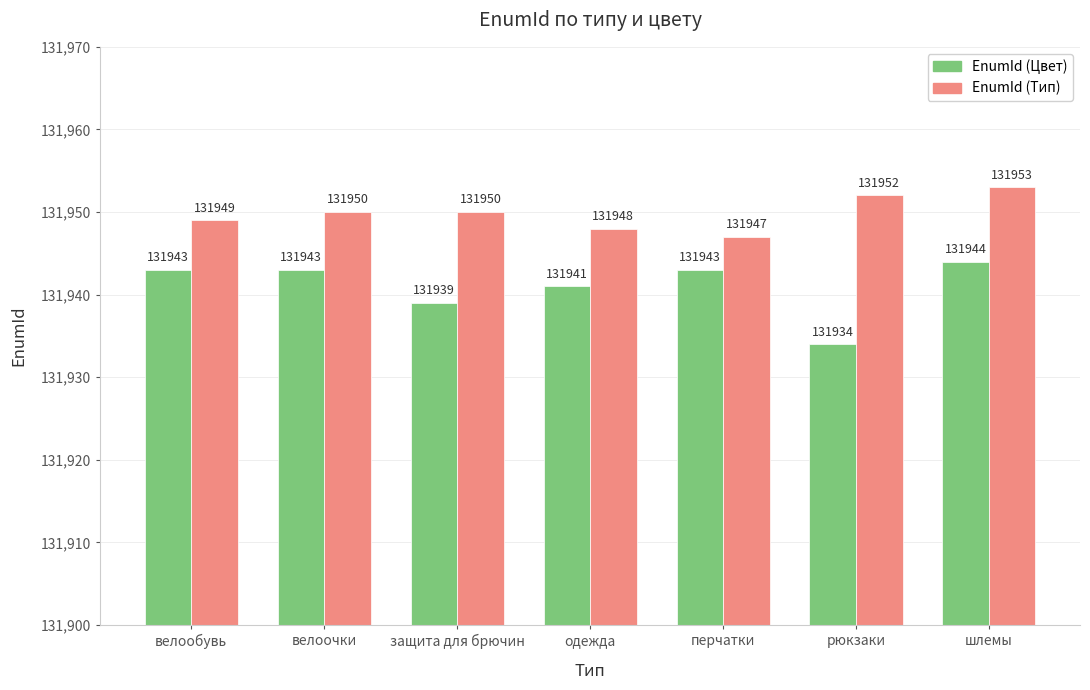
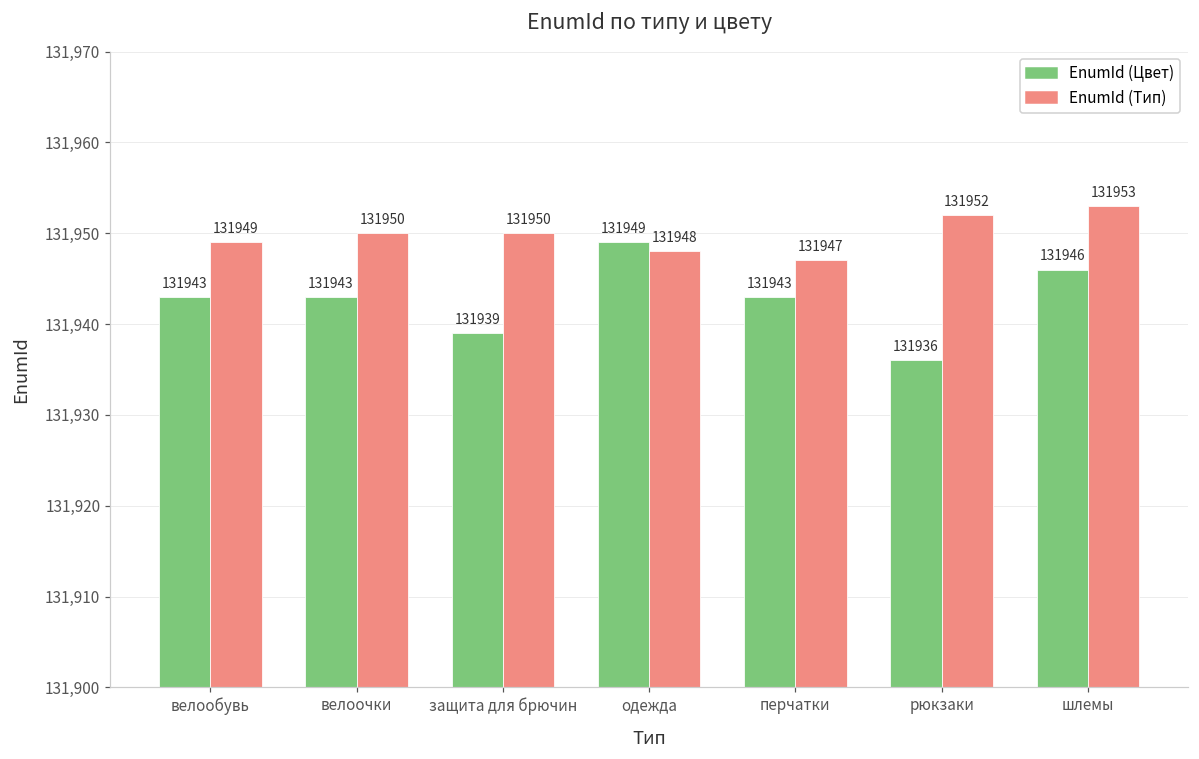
  {
    "EnumId (Цвет)": {
      "велообувь": 131943,
      "велоочки": 131943,
      "защита для брючин": 131939,
-     "одежда": 131941,
+     "одежда": 131949,
      "перчатки": 131943,
-     "рюкзаки": 131934,
-     "шлемы": 131944
+     "рюкзаки": 131936,
+     "шлемы": 131946
    },
    "EnumId (Тип)": {
      "велообувь": 131949,
      "велоочки": 131950,
      "защита для брючин": 131950,
      "одежда": 131948,
      "перчатки": 131947,
      "рюкзаки": 131952,
      "шлемы": 131953
    }
  }
